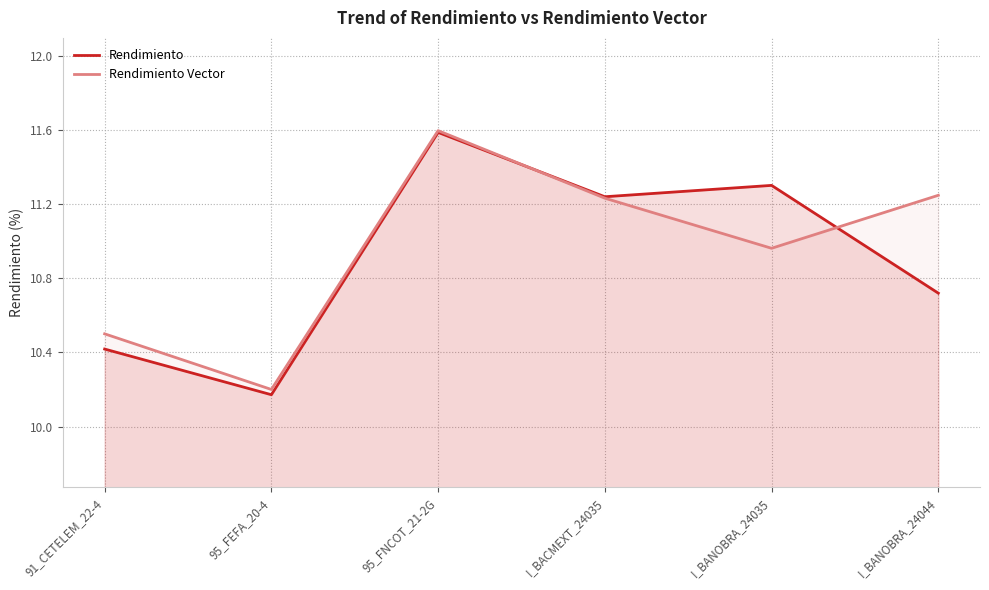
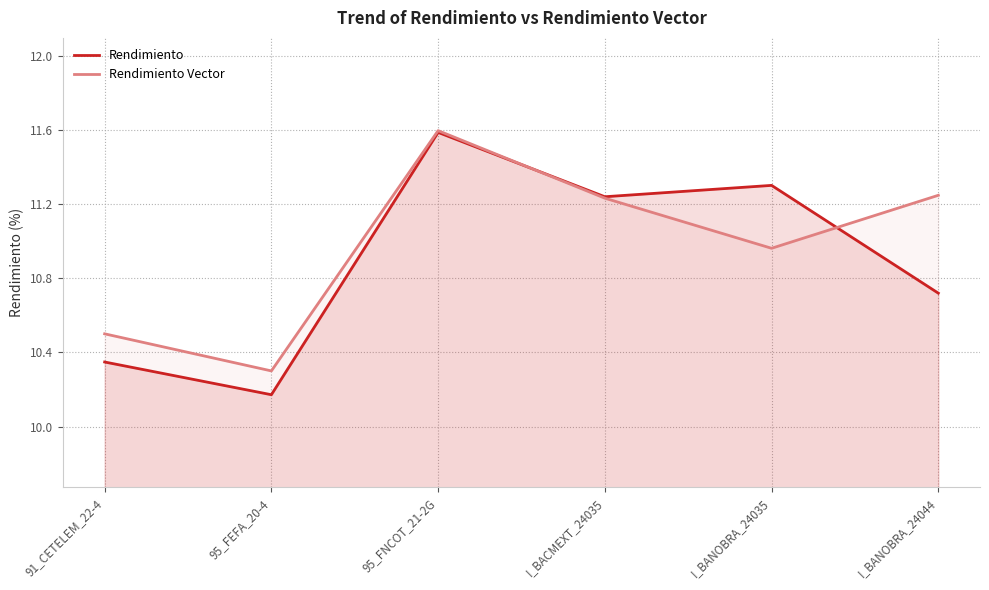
  {
    "Rendimiento": {
-     "91_CETELEM_22-4": 10.42,
+     "91_CETELEM_22-4": 10.35,
      "95_FEFA_20-4": 10.17,
      "I_BANOBRA_24035": 11.30,
      "I_BANOBRA_24044": 10.72
    },
    "Rendimiento Vector": {
      "91_CETELEM_22-4": 10.5,
-     "95_FEFA_20-4": 10.2,
+     "95_FEFA_20-4": 10.3,
      "I_BANOBRA_24035": 10.96,
      "I_BANOBRA_24044": 11.25
    }
  }
